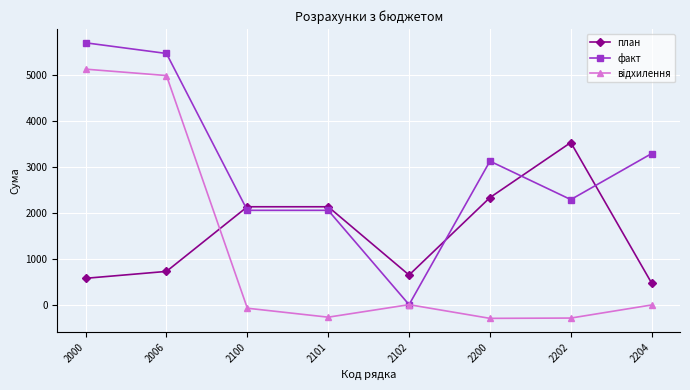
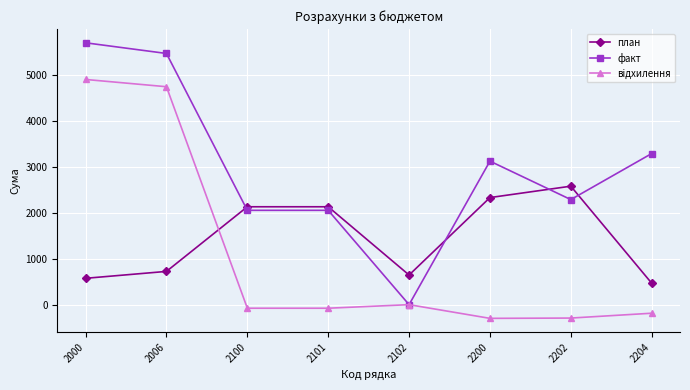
  {
    "план": {
      "2000": 600,
      "2006": 700,
      "2100": 2100,
      "2101": 2100,
      "2102": 600,
      "2200": 2300,
-     "2202": 3500,
+     "2202": 2600,
      "2204": 500
    },
    "факт": {
      "2000": 5700,
      "2006": 5500,
      "2100": 2100,
      "2101": 2100,
      "2200": 3100,
      "2202": 2300,
      "2204": 3300
    },
    "відхилення": {
-     "2000": 5100,
-     "2006": 5000,
+     "2000": 4900,
+     "2006": 4700,
      "2100": -100,
-     "2101": -300,
+     "2101": -100,
      "2200": -300,
      "2202": -300,
-     "2204": 0
+     "2204": -200
    }
  }
